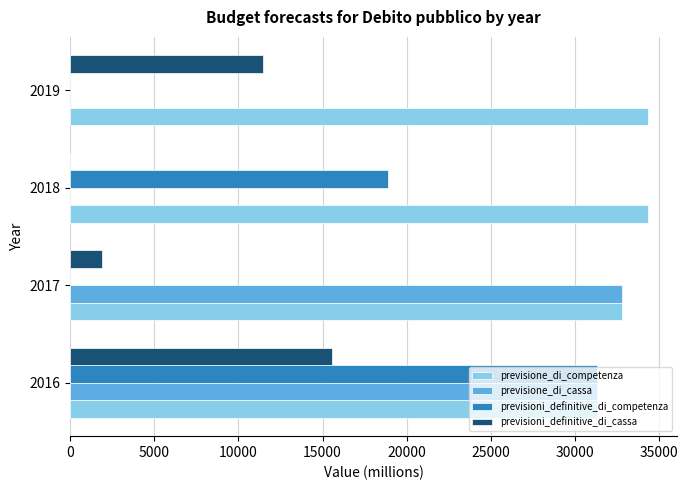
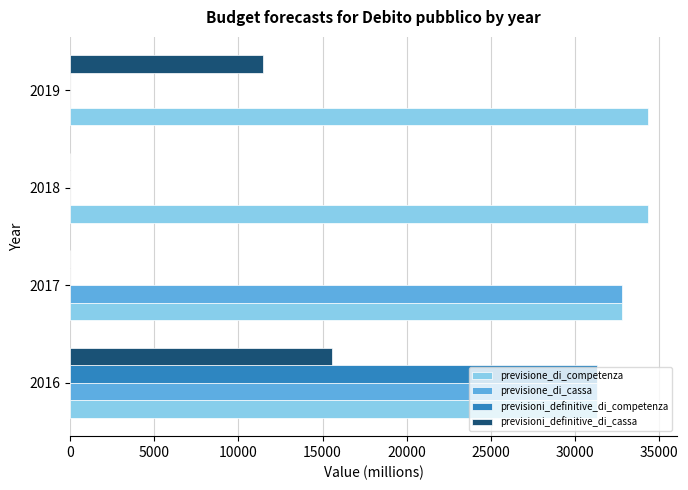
  {
    "previsioni_definitive_di_competenza": {
      "2019": 0,
-     "2018": 18900,
+     "2018": 0,
      "2017": 0
    },
    "previsioni_definitive_di_cassa": {
      "2019": 11500,
      "2018": 0,
-     "2017": 1900,
+     "2017": 0,
      "2016": 15600
    }
  }
